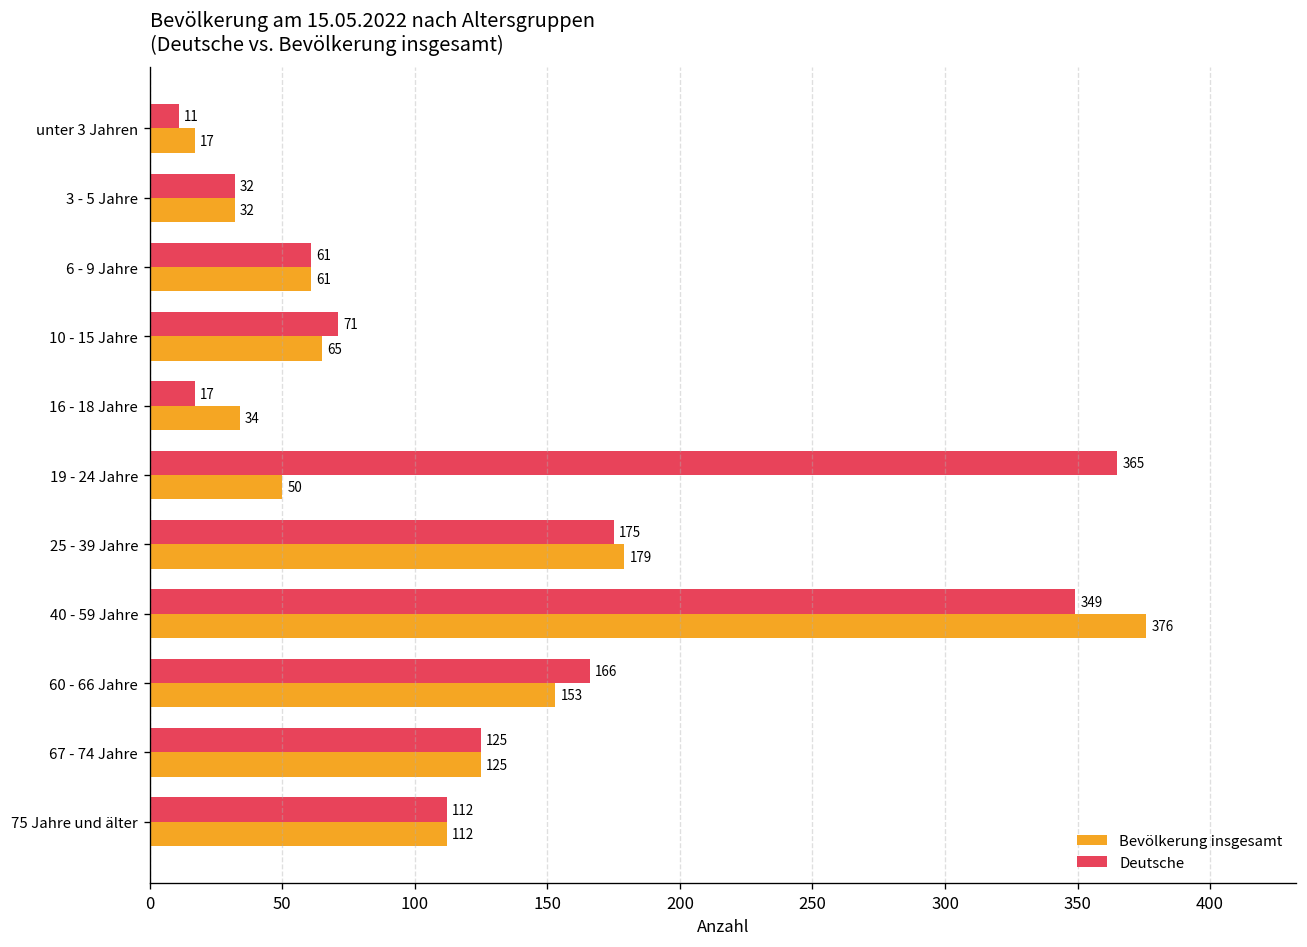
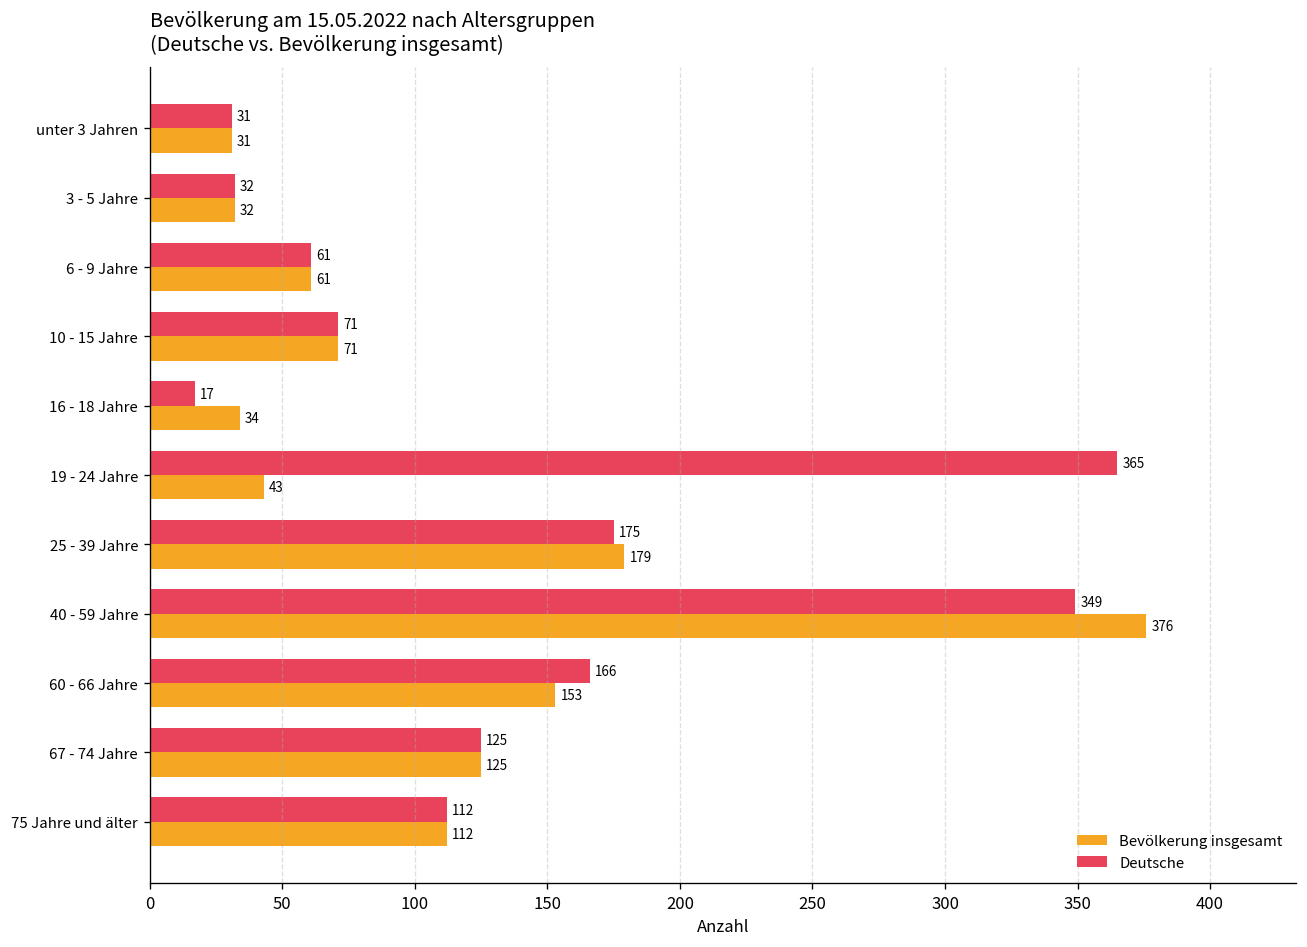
  {
    "Bevölkerung insgesamt": {
-     "unter 3 Jahren": 17,
+     "unter 3 Jahren": 31,
      "3 - 5 Jahre": 32,
      "6 - 9 Jahre": 61,
-     "10 - 15 Jahre": 65,
+     "10 - 15 Jahre": 71,
      "16 - 18 Jahre": 34,
-     "19 - 24 Jahre": 50,
+     "19 - 24 Jahre": 43,
      "25 - 39 Jahre": 179,
      "40 - 59 Jahre": 376,
      "60 - 66 Jahre": 153,
      "67 - 74 Jahre": 125,
      "75 Jahre und älter": 112
    },
    "Deutsche": {
-     "unter 3 Jahren": 11,
+     "unter 3 Jahren": 31,
      "3 - 5 Jahre": 32,
      "6 - 9 Jahre": 61,
      "10 - 15 Jahre": 71,
      "16 - 18 Jahre": 17,
      "19 - 24 Jahre": 365,
      "25 - 39 Jahre": 175,
      "40 - 59 Jahre": 349,
      "60 - 66 Jahre": 166,
      "67 - 74 Jahre": 125,
      "75 Jahre und älter": 112
    }
  }
